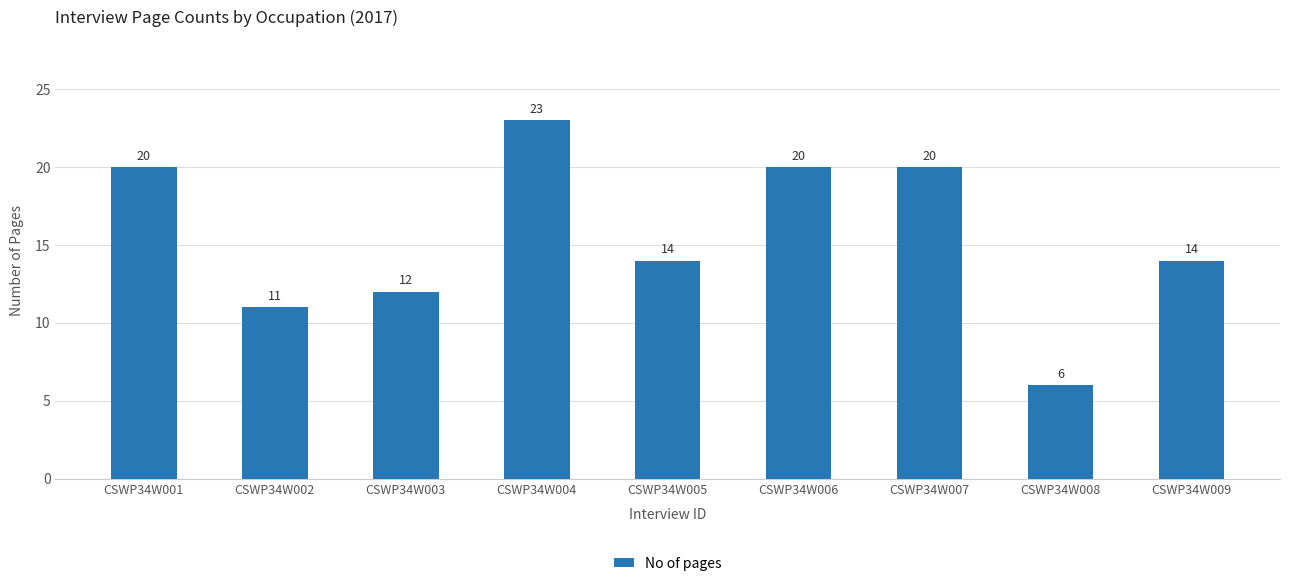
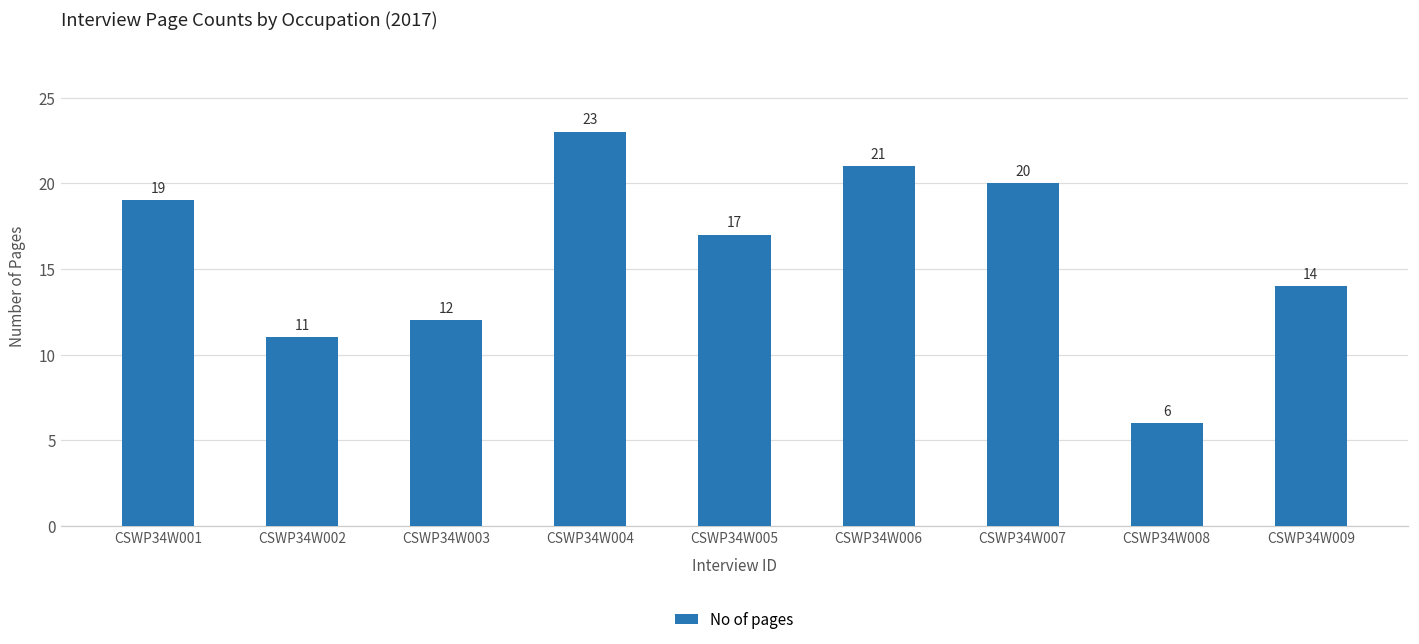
  {
-   "CSWP34W001": 20,
+   "CSWP34W001": 19,
    "CSWP34W002": 11,
    "CSWP34W003": 12,
    "CSWP34W004": 23,
-   "CSWP34W005": 14,
-   "CSWP34W006": 20,
+   "CSWP34W005": 17,
+   "CSWP34W006": 21,
    "CSWP34W007": 20,
    "CSWP34W008": 6,
    "CSWP34W009": 14
  }
